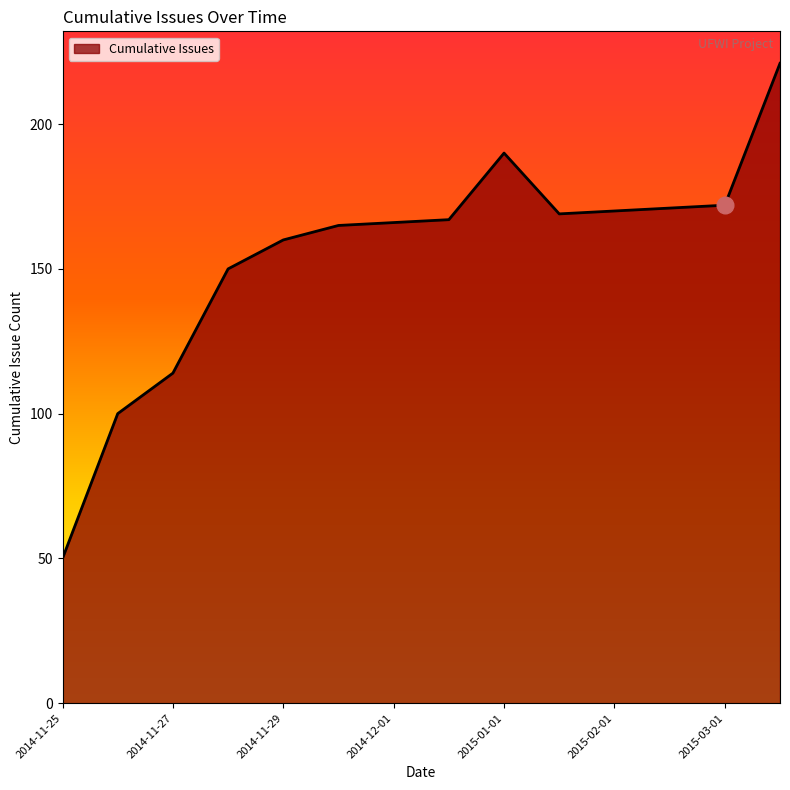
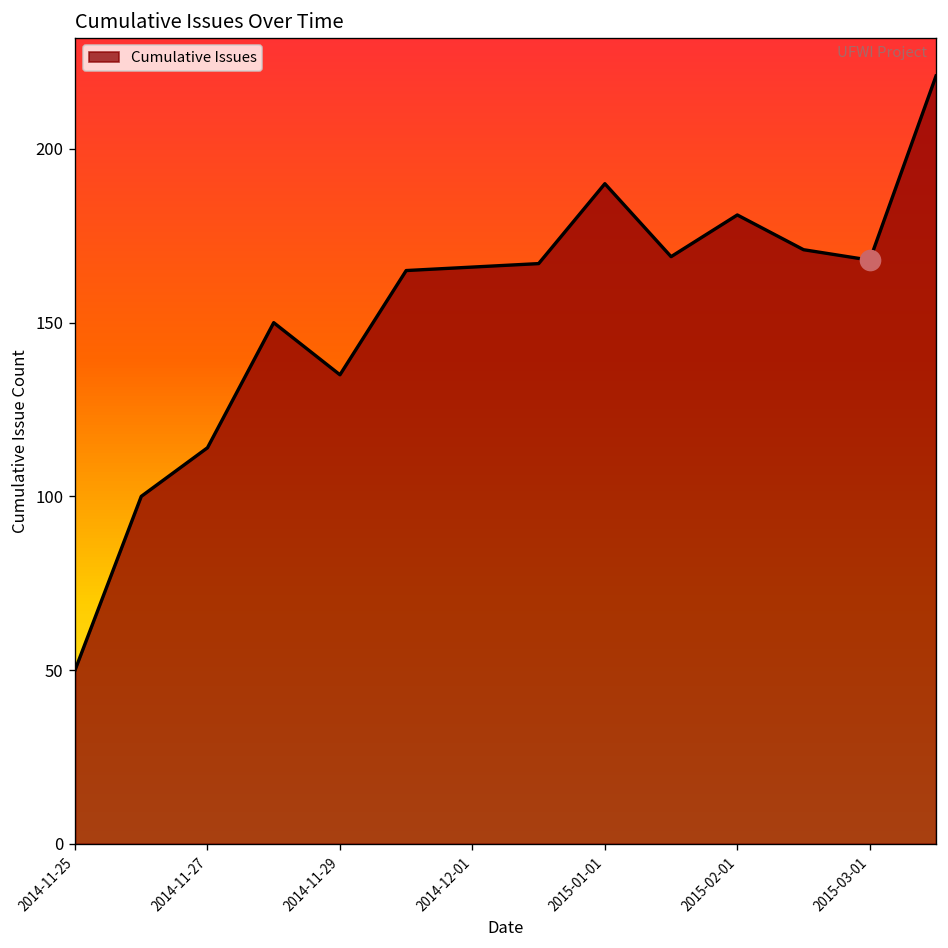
  {
    "Cumulative Issues": {
      "2014-11-25": 50,
      "2014-11-27": 114,
-     "2014-11-29": 160,
+     "2014-11-29": 135,
      "2014-12-01": 166,
      "2015-01-01": 190,
-     "2015-02-01": 170,
-     "2015-03-01": 172
+     "2015-02-01": 181,
+     "2015-03-01": 168
    }
  }
